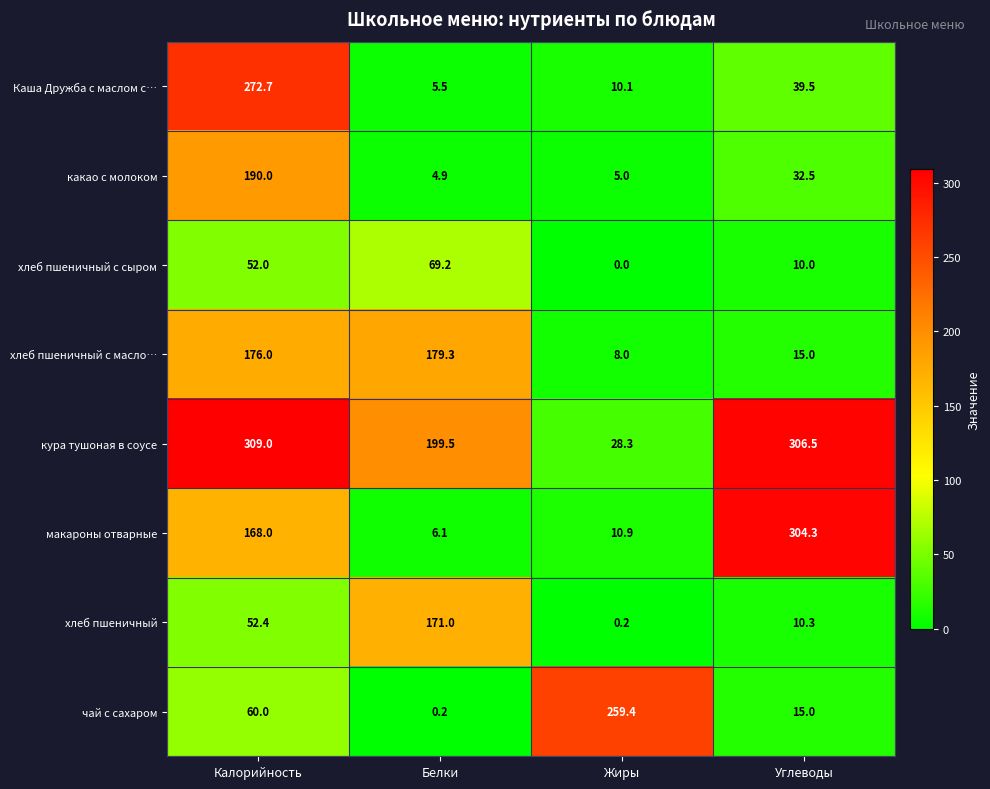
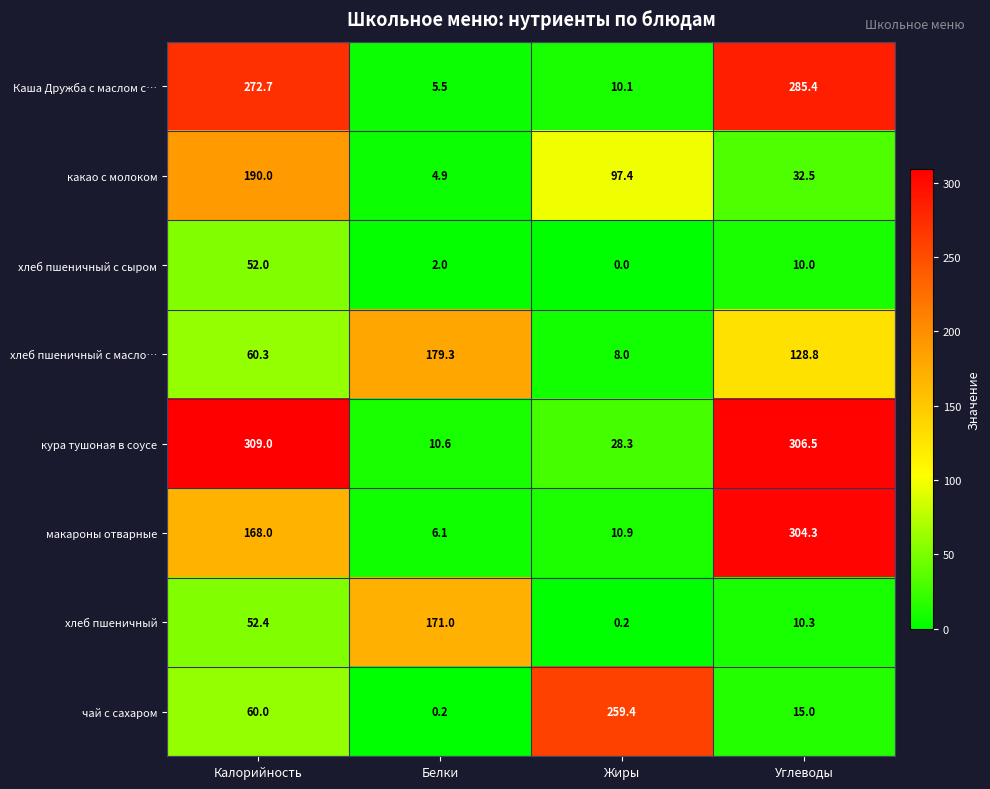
  {
    "Каша Дружба с маслом с…": {
      "Калорийность": 272.7,
      "Белки": 5.5,
      "Жиры": 10.1,
-     "Углеводы": 39.5
+     "Углеводы": 285.4
    },
    "какао с молоком": {
      "Калорийность": 190.0,
      "Белки": 4.9,
-     "Жиры": 5.0,
+     "Жиры": 97.4,
      "Углеводы": 32.5
    },
    "хлеб пшеничный с сыром": {
      "Калорийность": 52.0,
-     "Белки": 69.2,
+     "Белки": 2.0,
      "Жиры": 0.0,
      "Углеводы": 10.0
    },
    "хлеб пшеничный с масло…": {
-     "Калорийность": 176.0,
+     "Калорийность": 60.3,
      "Белки": 179.3,
      "Жиры": 8.0,
-     "Углеводы": 15.0
+     "Углеводы": 128.8
    },
    "кура тушоная в соусе": {
      "Калорийность": 309.0,
-     "Белки": 199.5,
+     "Белки": 10.6,
      "Жиры": 28.3,
      "Углеводы": 306.5
    },
    "макароны отварные": {
      "Калорийность": 168.0,
      "Белки": 6.1,
      "Жиры": 10.9,
      "Углеводы": 304.3
    },
    "хлеб пшеничный": {
      "Калорийность": 52.4,
      "Белки": 171.0,
      "Жиры": 0.2,
      "Углеводы": 10.3
    },
    "чай с сахаром": {
      "Калорийность": 60.0,
      "Белки": 0.2,
      "Жиры": 259.4,
      "Углеводы": 15.0
    }
  }
